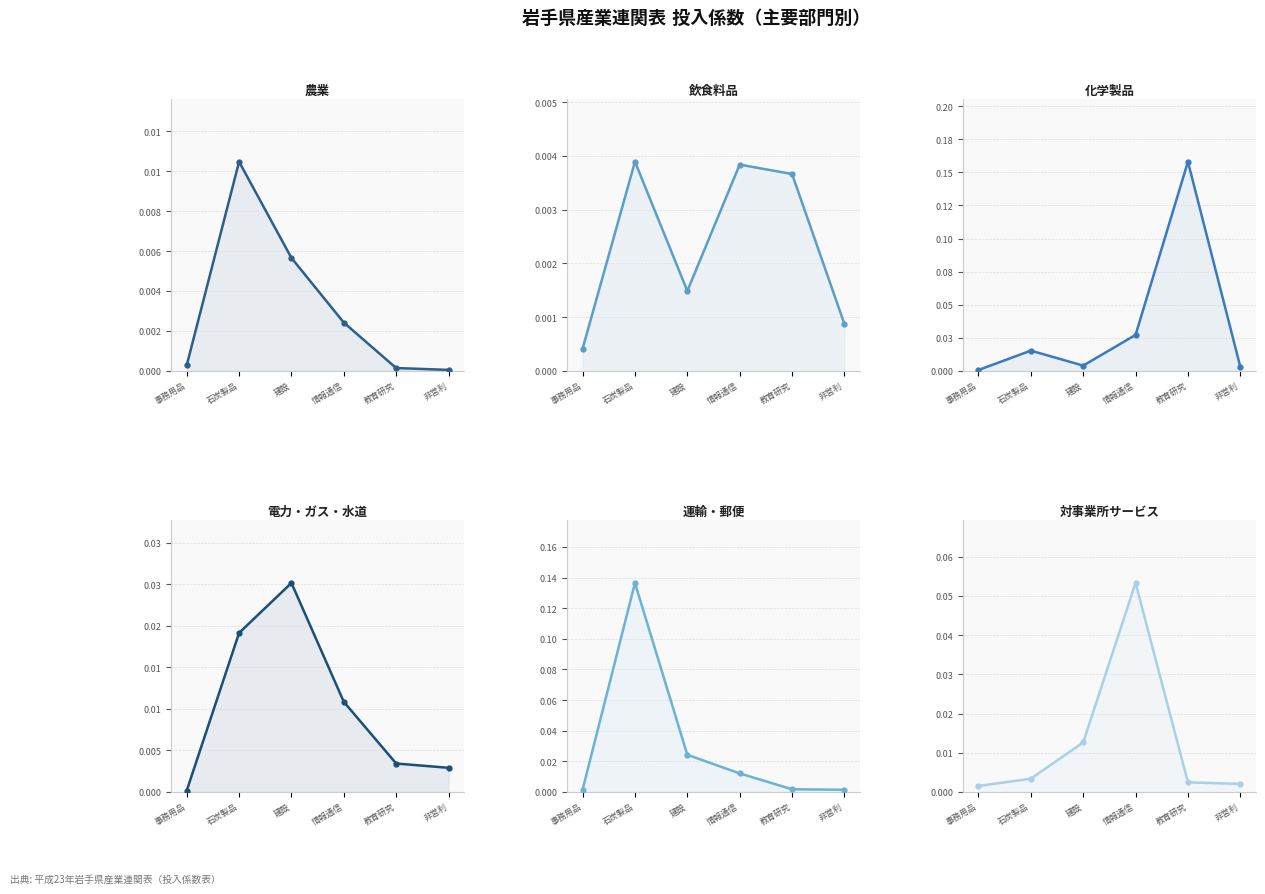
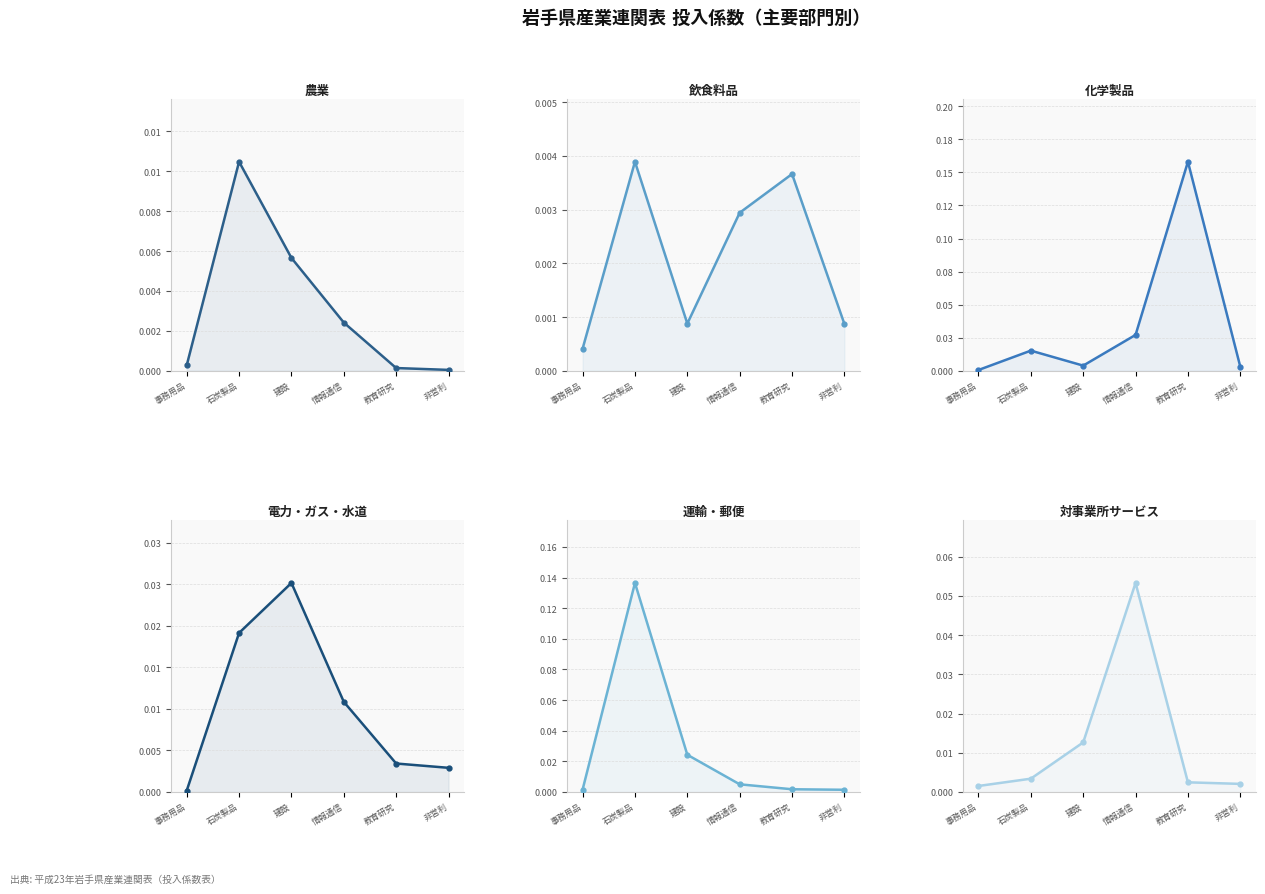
  {
    "飲食料品": {
      "事務用品": 0.0004,
      "石炭製品": 0.0039,
-     "建設": 0.0015,
-     "情報通信": 0.0038,
+     "建設": 0.0009,
+     "情報通信": 0.0029,
      "教育研究": 0.0037,
      "非営利": 0.0009
    },
    "運輸・郵便": {
      "事務用品": 0.002,
      "石炭製品": 0.136,
      "建設": 0.024,
-     "情報通信": 0.012,
+     "情報通信": 0.005,
      "教育研究": 0.002,
      "非営利": 0.001
    },
    "対事業所サービス": {
      "事務用品": 0.002,
      "石炭製品": 0.003,
      "建設": 0.013,
      "情報通信": 0.053,
      "教育研究": 0.002,
      "非営利": 0.002
    }
  }
